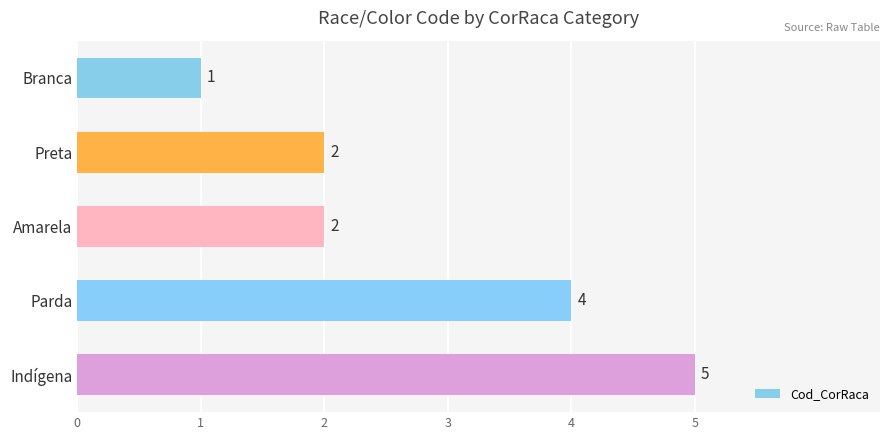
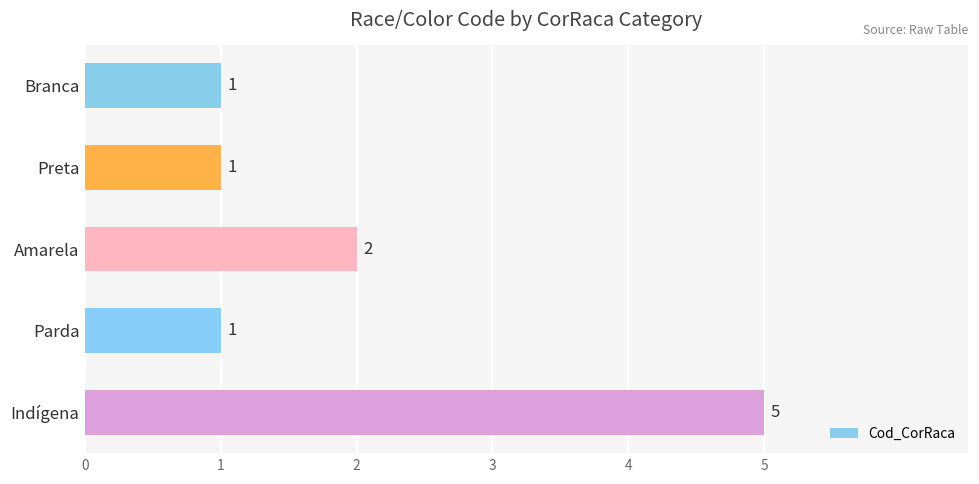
  {
    "Branca": 1,
-   "Preta": 2,
+   "Preta": 1,
    "Amarela": 2,
-   "Parda": 4,
+   "Parda": 1,
    "Indígena": 5
  }
